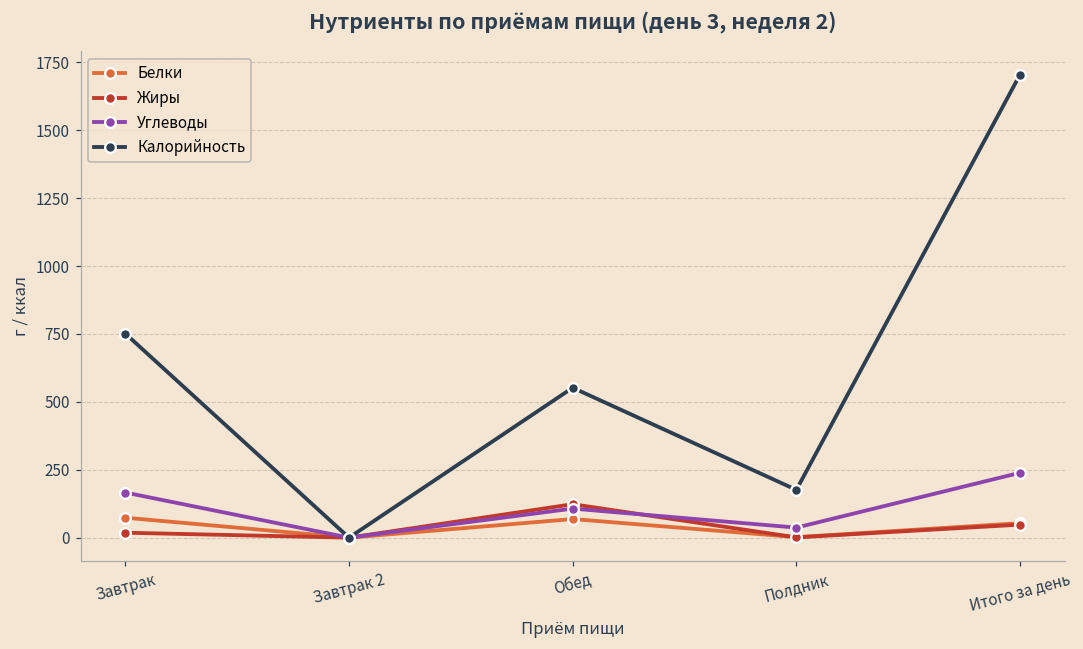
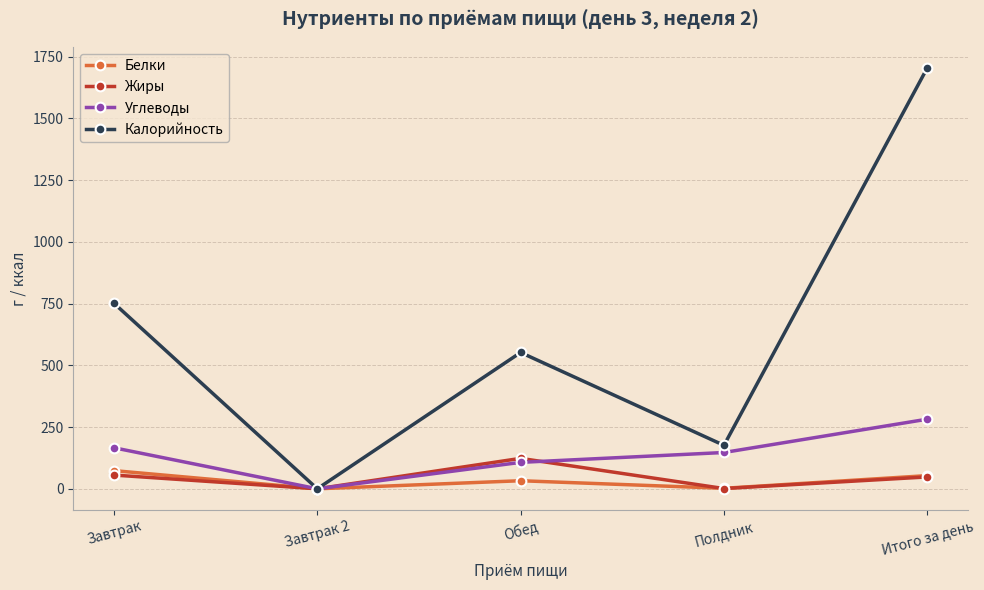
  {
    "Белки": {
      "Завтрак": 70,
-     "Обед": 70
+     "Обед": 30
    },
    "Жиры": {
-     "Завтрак": 20,
+     "Завтрак": 60,
      "Обед": 120
    },
    "Углеводы": {
      "Завтрак": 170,
      "Обед": 110,
-     "Полдник": 40,
-     "Итого за день": 240
+     "Полдник": 150,
+     "Итого за день": 280
    },
    "Калорийность": {
      "Завтрак": 750,
      "Обед": 550,
      "Полдник": 180,
      "Итого за день": 1710
    }
  }
